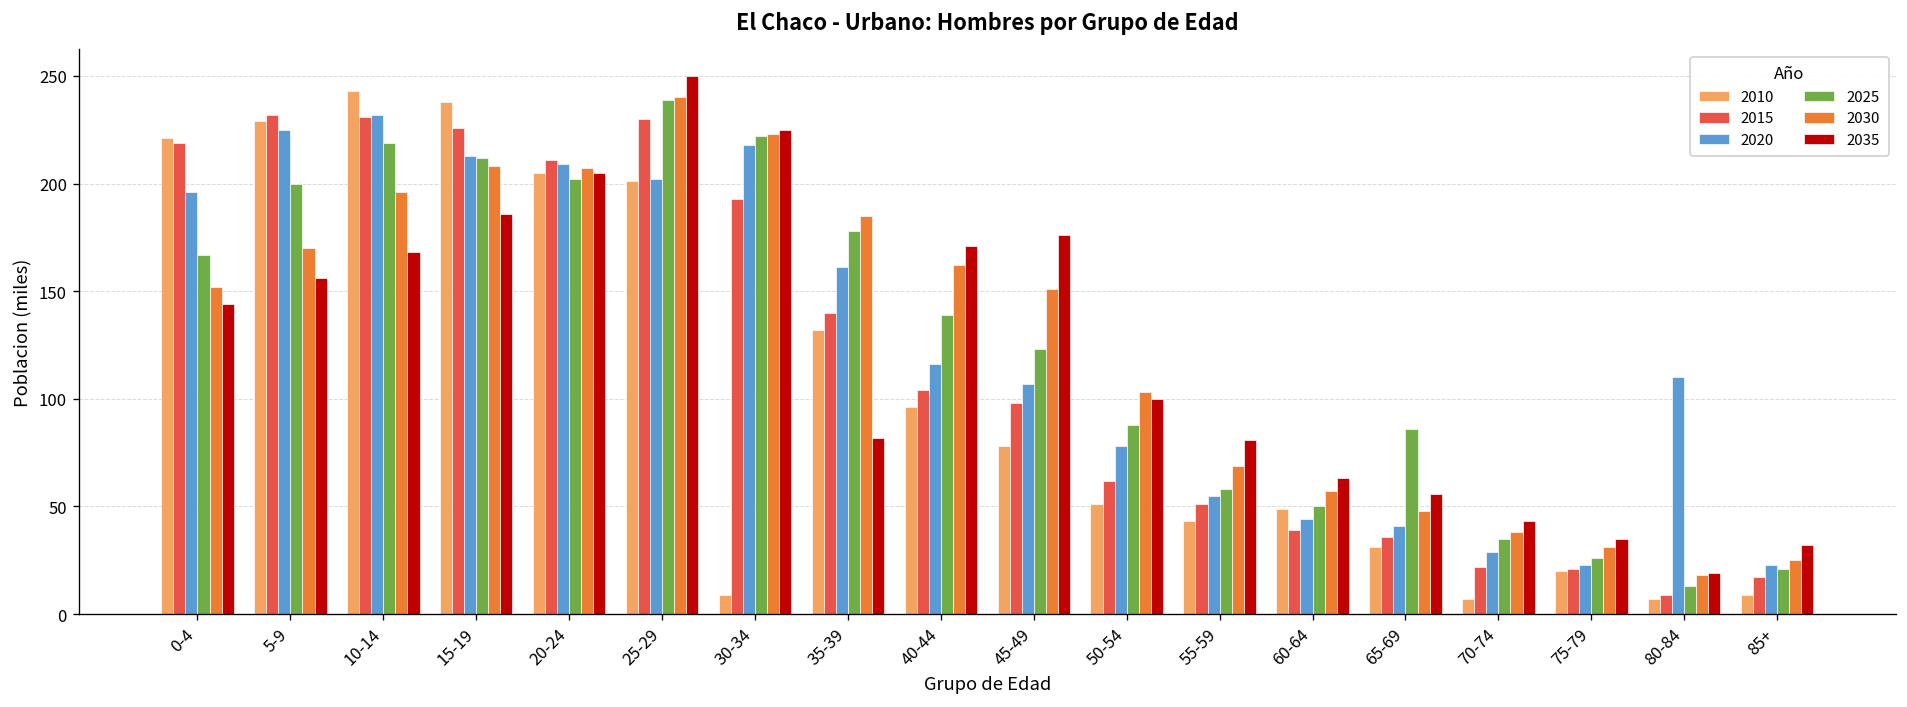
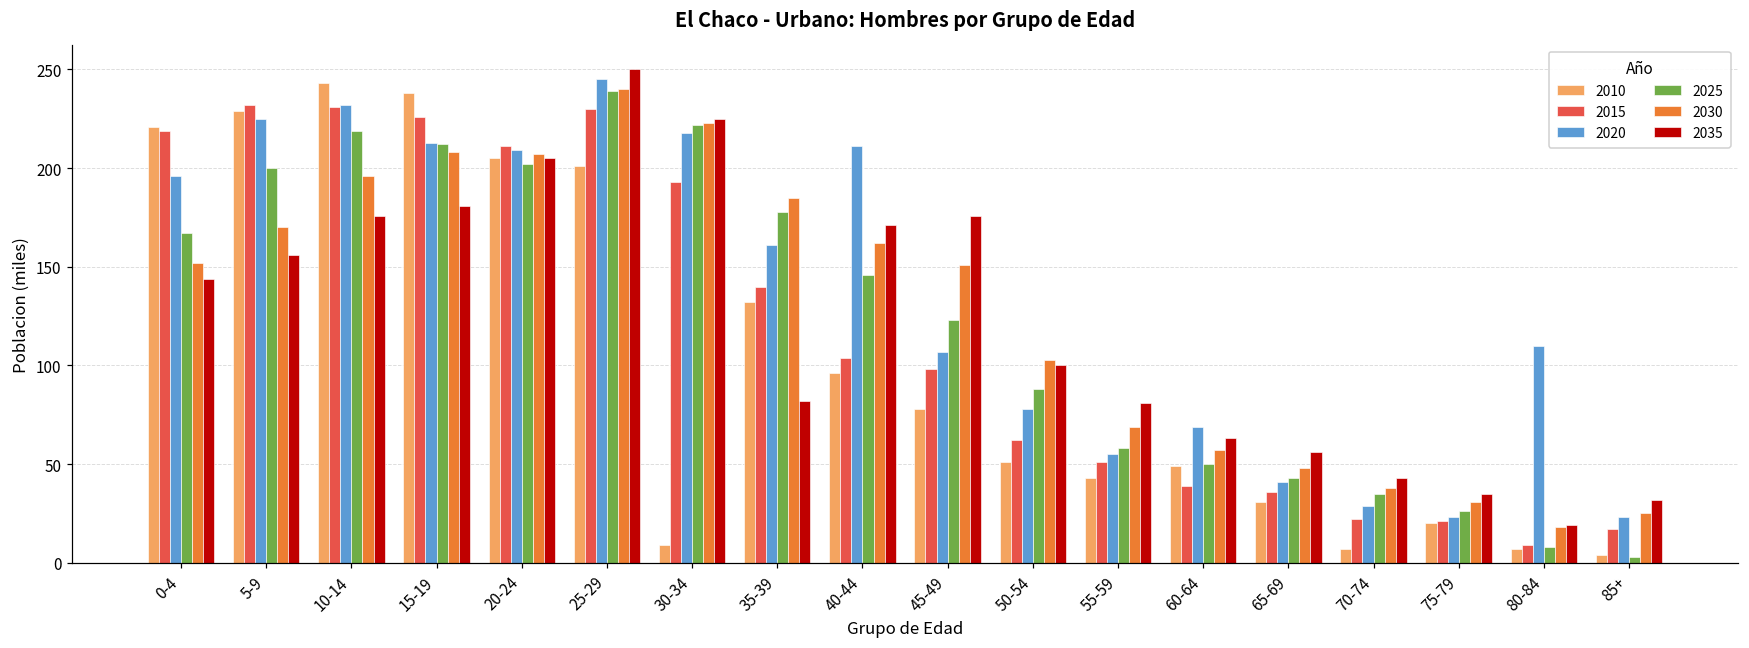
  {
    "2010": {
      "0-4": 221,
      "5-9": 229,
      "10-14": 243,
      "15-19": 238,
      "20-24": 205,
      "25-29": 201,
      "30-34": 9,
      "35-39": 132,
      "40-44": 96,
      "45-49": 78,
      "50-54": 51,
      "55-59": 43,
      "60-64": 49,
      "65-69": 31,
      "70-74": 7,
      "75-79": 20,
      "80-84": 7,
-     "85+": 9
+     "85+": 4
    },
    "2020": {
      "0-4": 196,
      "5-9": 225,
      "10-14": 232,
      "15-19": 213,
      "20-24": 209,
-     "25-29": 202,
+     "25-29": 245,
      "30-34": 218,
      "35-39": 161,
-     "40-44": 116,
+     "40-44": 211,
      "45-49": 107,
      "50-54": 78,
      "55-59": 55,
-     "60-64": 44,
+     "60-64": 69,
      "65-69": 41,
      "70-74": 29,
      "75-79": 23,
      "80-84": 110,
      "85+": 23
    },
    "2025": {
      "0-4": 167,
      "5-9": 200,
      "10-14": 219,
      "15-19": 212,
      "20-24": 202,
      "25-29": 239,
      "30-34": 222,
      "35-39": 178,
-     "40-44": 139,
+     "40-44": 146,
      "45-49": 123,
      "50-54": 88,
      "55-59": 58,
      "60-64": 50,
-     "65-69": 86,
+     "65-69": 43,
      "70-74": 35,
      "75-79": 26,
-     "80-84": 13,
-     "85+": 21
+     "80-84": 8,
+     "85+": 3
    },
    "2035": {
      "0-4": 144,
      "5-9": 156,
-     "10-14": 168,
-     "15-19": 186,
+     "10-14": 176,
+     "15-19": 181,
      "20-24": 205,
      "25-29": 250,
      "30-34": 225,
      "35-39": 82,
      "40-44": 171,
      "45-49": 176,
      "50-54": 100,
      "55-59": 81,
      "60-64": 63,
      "65-69": 56,
      "70-74": 43,
      "75-79": 35,
      "80-84": 19,
      "85+": 32
    }
  }
